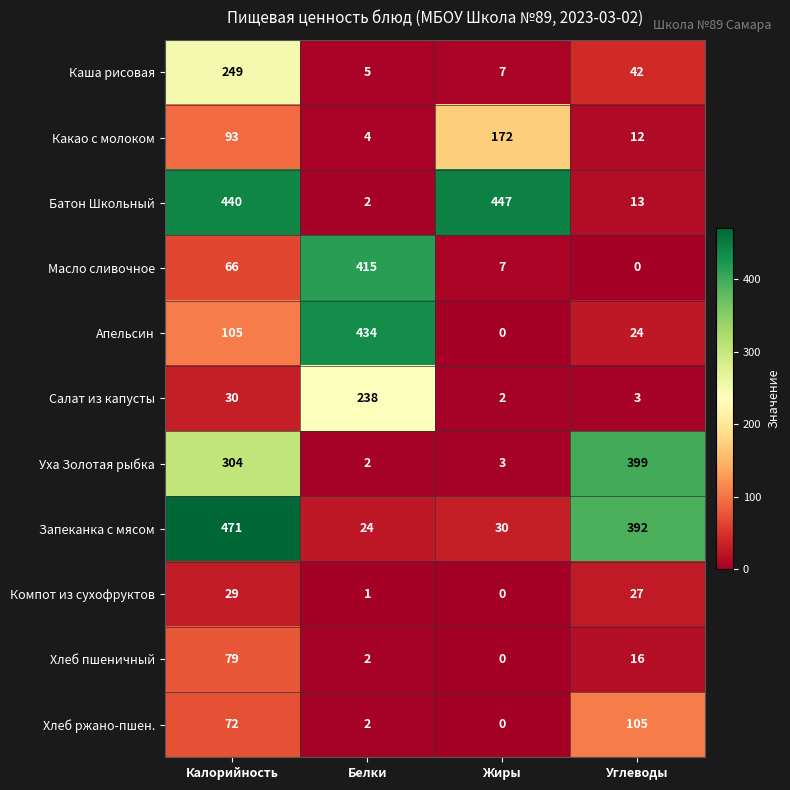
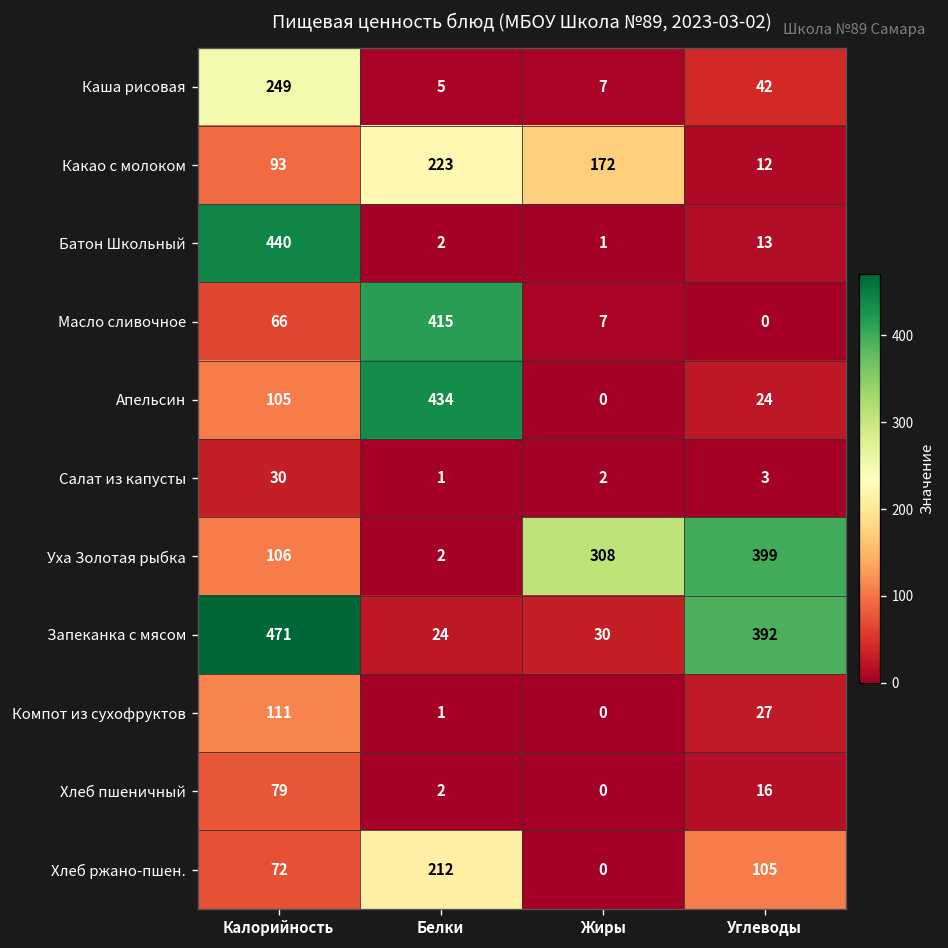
  {
    "Каша рисовая": {
      "Калорийность": 249,
      "Белки": 5,
      "Жиры": 7,
      "Углеводы": 42
    },
    "Какао с молоком": {
      "Калорийность": 93,
-     "Белки": 4,
+     "Белки": 223,
      "Жиры": 172,
      "Углеводы": 12
    },
    "Батон Школьный": {
      "Калорийность": 440,
      "Белки": 2,
-     "Жиры": 447,
+     "Жиры": 1,
      "Углеводы": 13
    },
    "Масло сливочное": {
      "Калорийность": 66,
      "Белки": 415,
      "Жиры": 7,
      "Углеводы": 0
    },
    "Апельсин": {
      "Калорийность": 105,
      "Белки": 434,
      "Жиры": 0,
      "Углеводы": 24
    },
    "Салат из капусты": {
      "Калорийность": 30,
-     "Белки": 238,
+     "Белки": 1,
      "Жиры": 2,
      "Углеводы": 3
    },
    "Уха Золотая рыбка": {
-     "Калорийность": 304,
+     "Калорийность": 106,
      "Белки": 2,
-     "Жиры": 3,
+     "Жиры": 308,
      "Углеводы": 399
    },
    "Запеканка с мясом": {
      "Калорийность": 471,
      "Белки": 24,
      "Жиры": 30,
      "Углеводы": 392
    },
    "Компот из сухофруктов": {
-     "Калорийность": 29,
+     "Калорийность": 111,
      "Белки": 1,
      "Жиры": 0,
      "Углеводы": 27
    },
    "Хлеб пшеничный": {
      "Калорийность": 79,
      "Белки": 2,
      "Жиры": 0,
      "Углеводы": 16
    },
    "Хлеб ржано-пшен.": {
      "Калорийность": 72,
-     "Белки": 2,
+     "Белки": 212,
      "Жиры": 0,
      "Углеводы": 105
    }
  }
